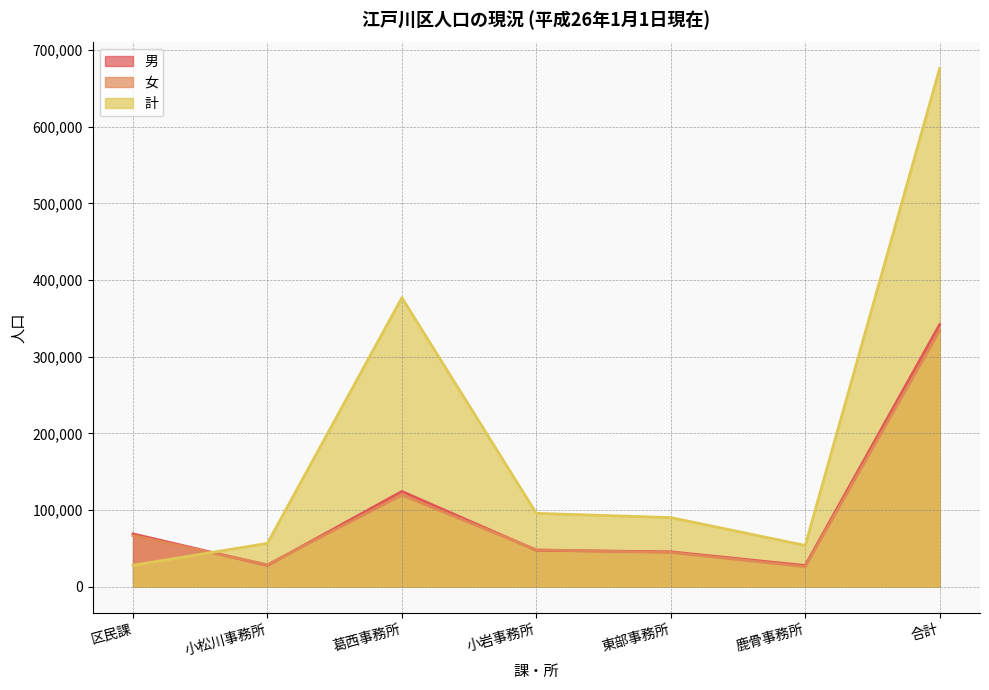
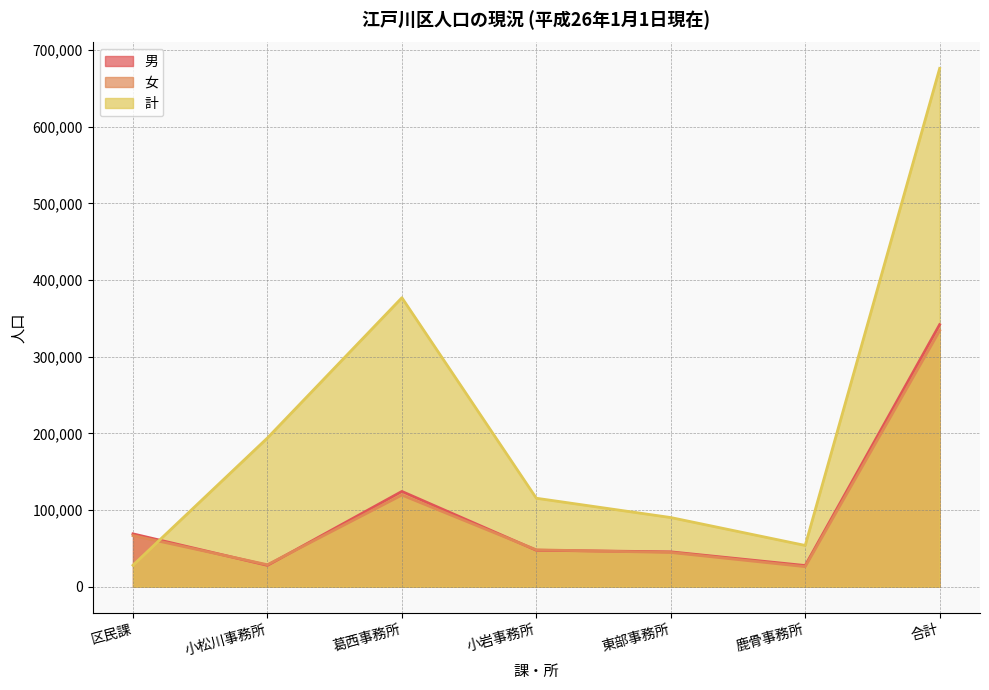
  {
    "計": {
      "区民課": "30,000",
-     "小松川事務所": "60,000",
+     "小松川事務所": "190,000",
      "葛西事務所": "380,000",
-     "小岩事務所": "100,000",
+     "小岩事務所": "120,000",
      "東部事務所": "90,000",
      "鹿骨事務所": "50,000",
      "合計": "680,000"
    }
  }
